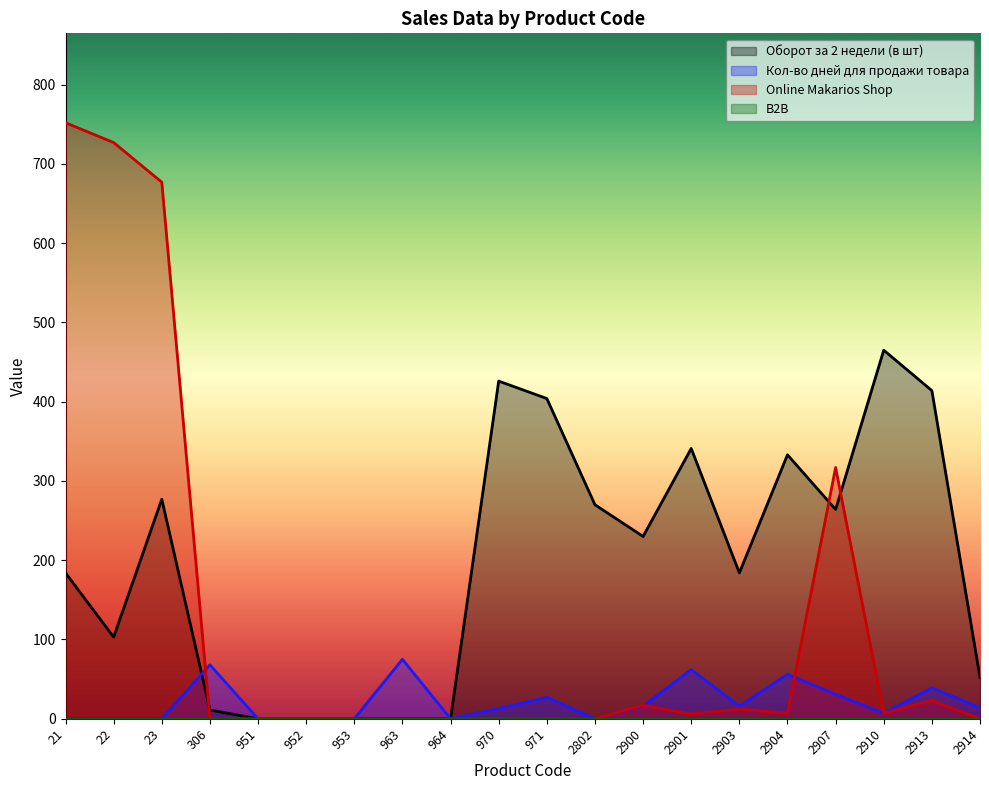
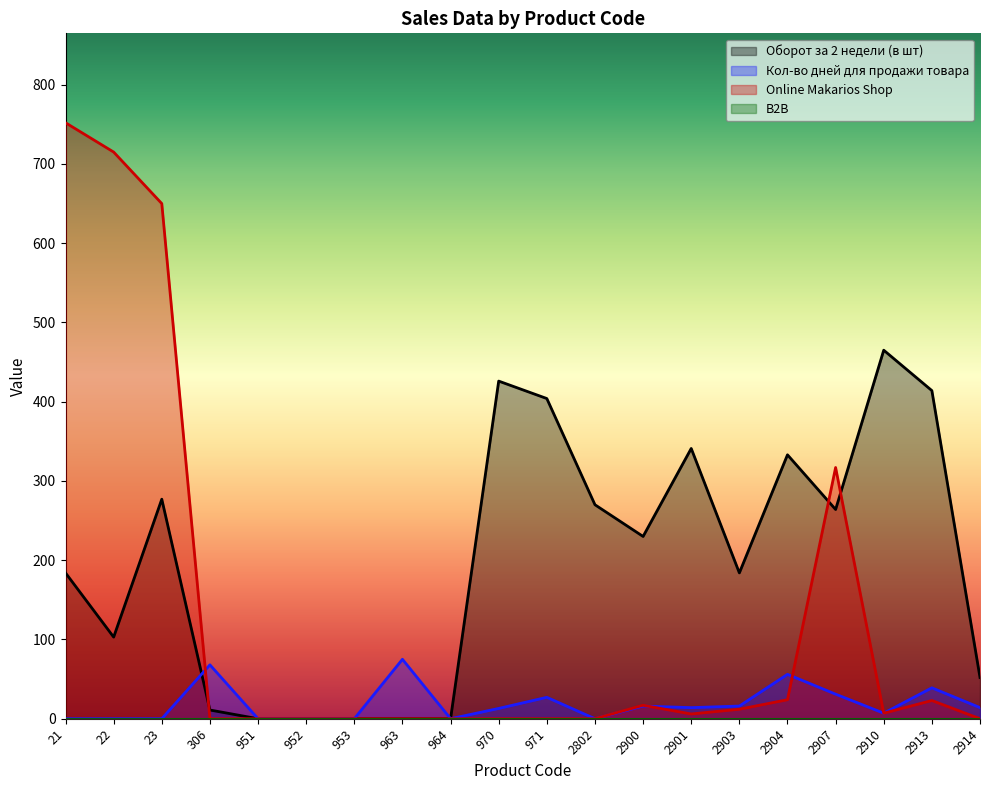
  {
    "Кол-во дней для продажи товара": {
      "306": 70,
      "963": 80,
      "970": 10,
      "971": 30,
-     "2901": 60,
+     "2901": 10,
      "2903": 20,
      "2904": 60,
      "2907": 30,
      "2913": 40,
      "2914": 10
    },
    "Online Makarios Shop": {
      "21": 750,
-     "22": 730,
-     "23": 680,
+     "22": 720,
+     "23": 650,
      "2901": 10,
      "2903": 10,
-     "2904": 10,
+     "2904": 20,
      "2907": 320,
      "2913": 20
    }
  }
